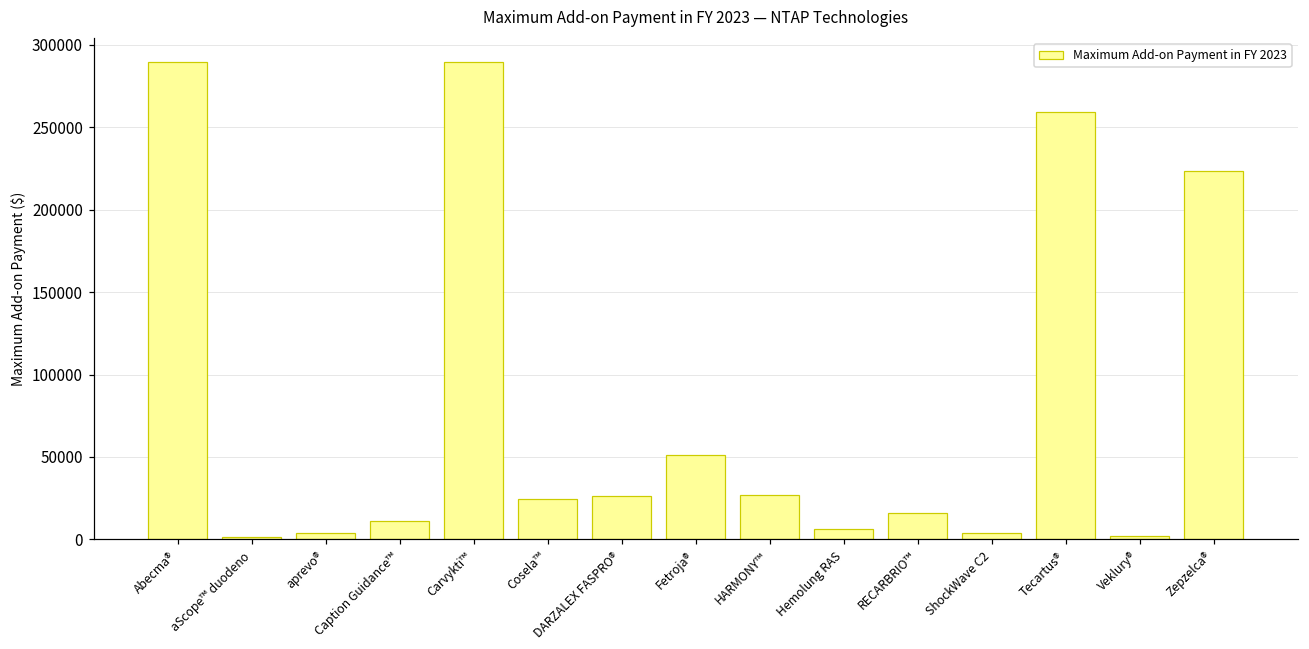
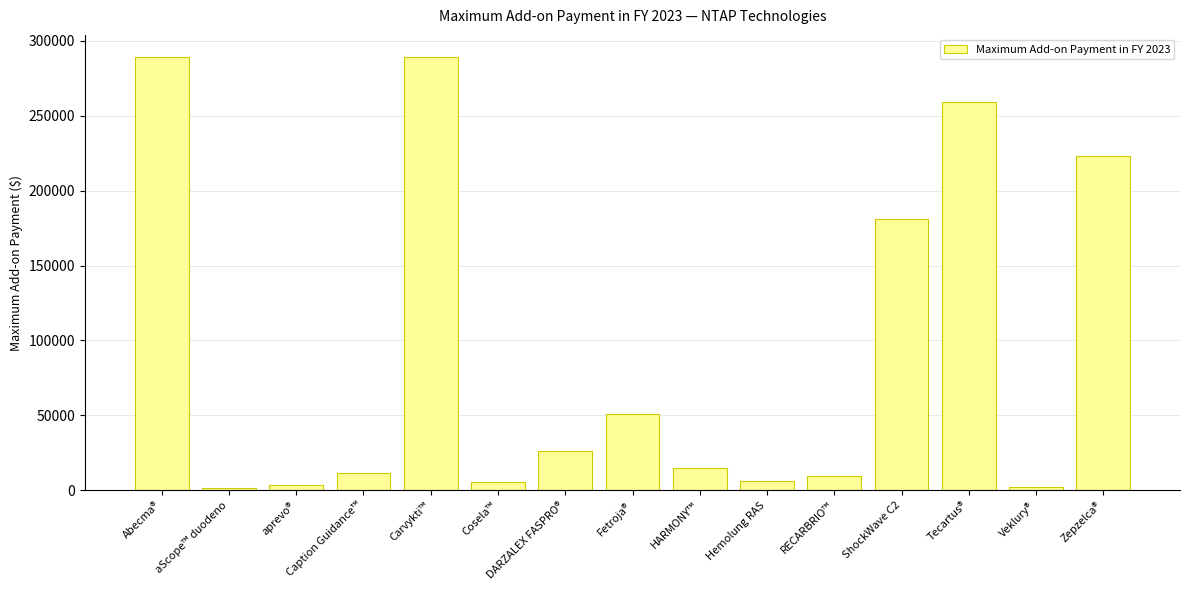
  {
    "Abecma®": 290000,
    "aprevo®": 4000,
    "Caption Guidance™": 11000,
    "Carvykti™": 290000,
-   "Cosela™": 24000,
+   "Cosela™": 6000,
    "DARZALEX FASPRO®": 26000,
    "Fetroja®": 51000,
-   "HARMONY™": 27000,
+   "HARMONY™": 15000,
    "Hemolung RAS": 7000,
-   "RECARBRIO™": 16000,
-   "ShockWave C2": 4000,
+   "RECARBRIO™": 10000,
+   "ShockWave C2": 181000,
    "Tecartus®": 259000,
    "Veklury®": 2000,
    "Zepzelca®": 223000
  }
